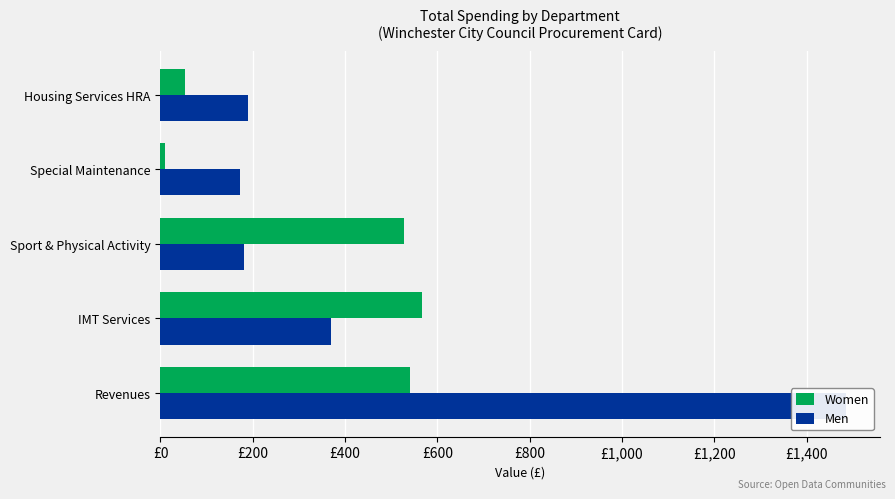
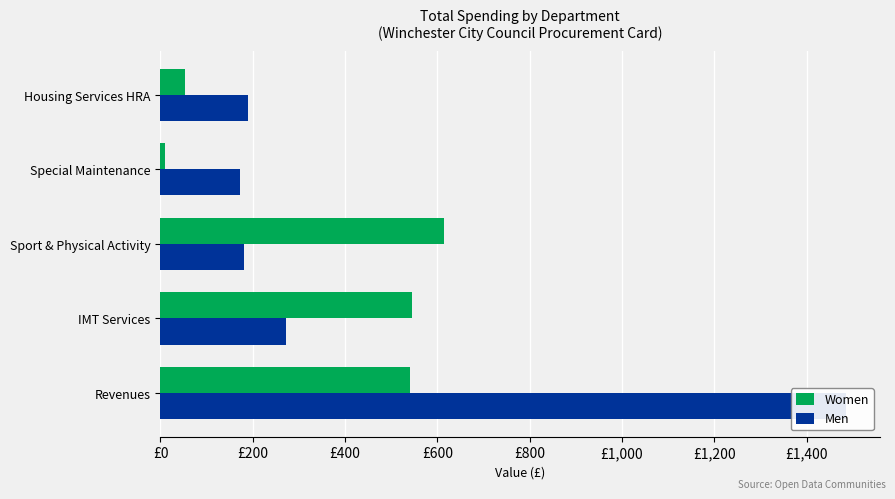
  {
    "Women": {
      "Housing Services HRA": "£50",
      "Special Maintenance": "£10",
-     "Sport & Physical Activity": "£530",
-     "IMT Services": "£570",
+     "Sport & Physical Activity": "£610",
+     "IMT Services": "£550",
      "Revenues": "£540"
    },
    "Men": {
      "Housing Services HRA": "£190",
      "Special Maintenance": "£170",
      "Sport & Physical Activity": "£180",
-     "IMT Services": "£370"
+     "IMT Services": "£270"
    }
  }
